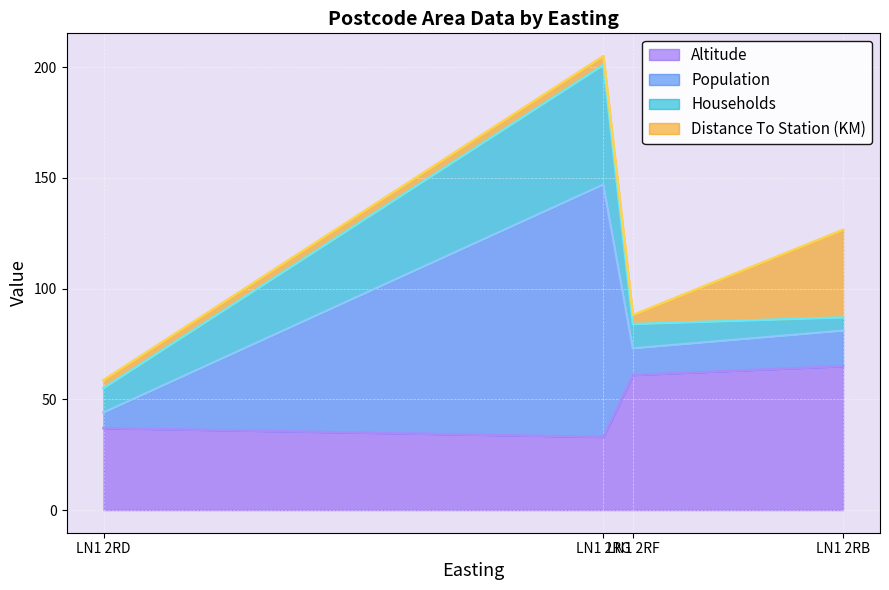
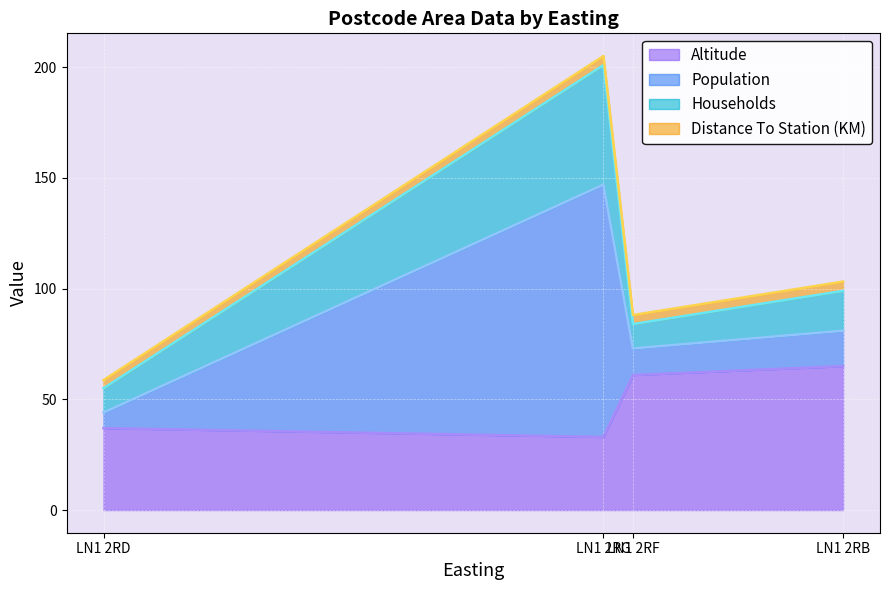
  {
    "Altitude": {
      "LN1 2RD": 37,
      "LN1 2RB": 65
    },
    "Population": {
      "LN1 2RD": 7,
      "LN1 2RB": 16
    },
    "Households": {
      "LN1 2RD": 11,
-     "LN1 2RB": 6
+     "LN1 2RB": 18
    },
    "Distance To Station (KM)": {
      "LN1 2RD": 4,
-     "LN1 2RB": 40
+     "LN1 2RB": 4
    }
  }
